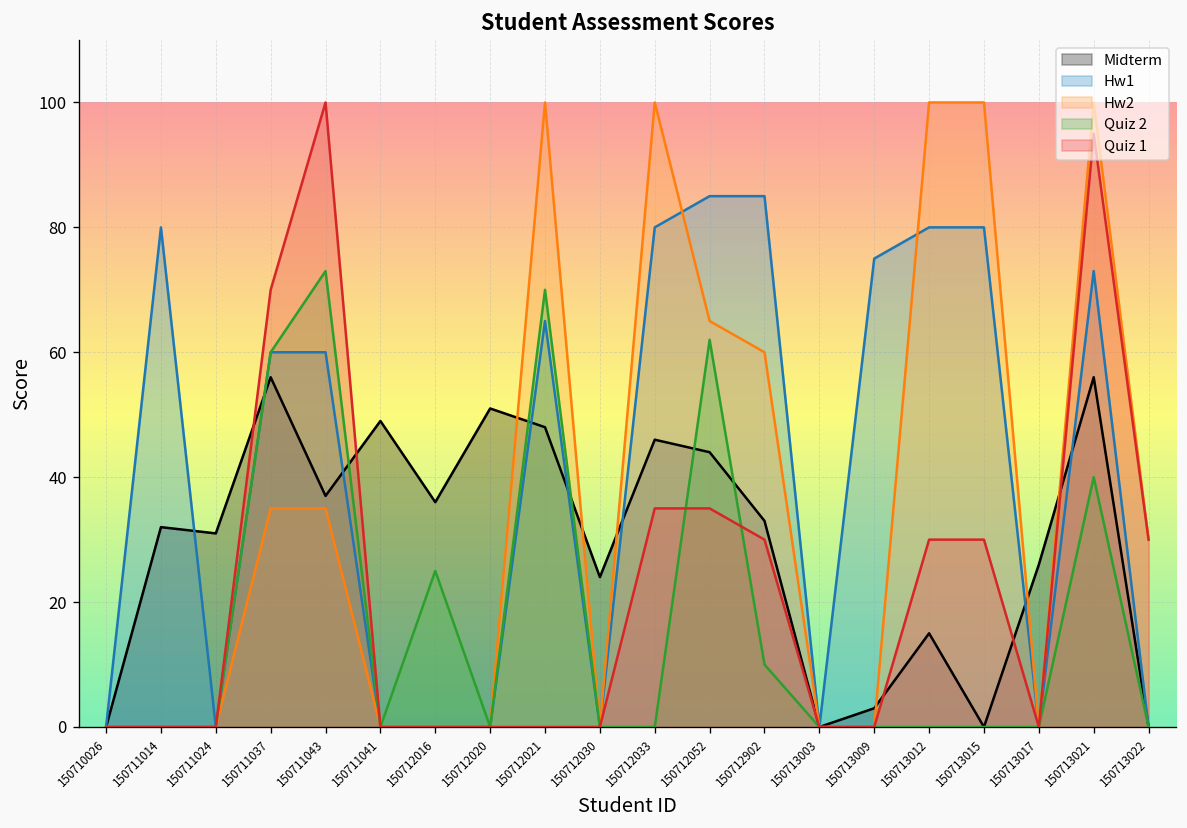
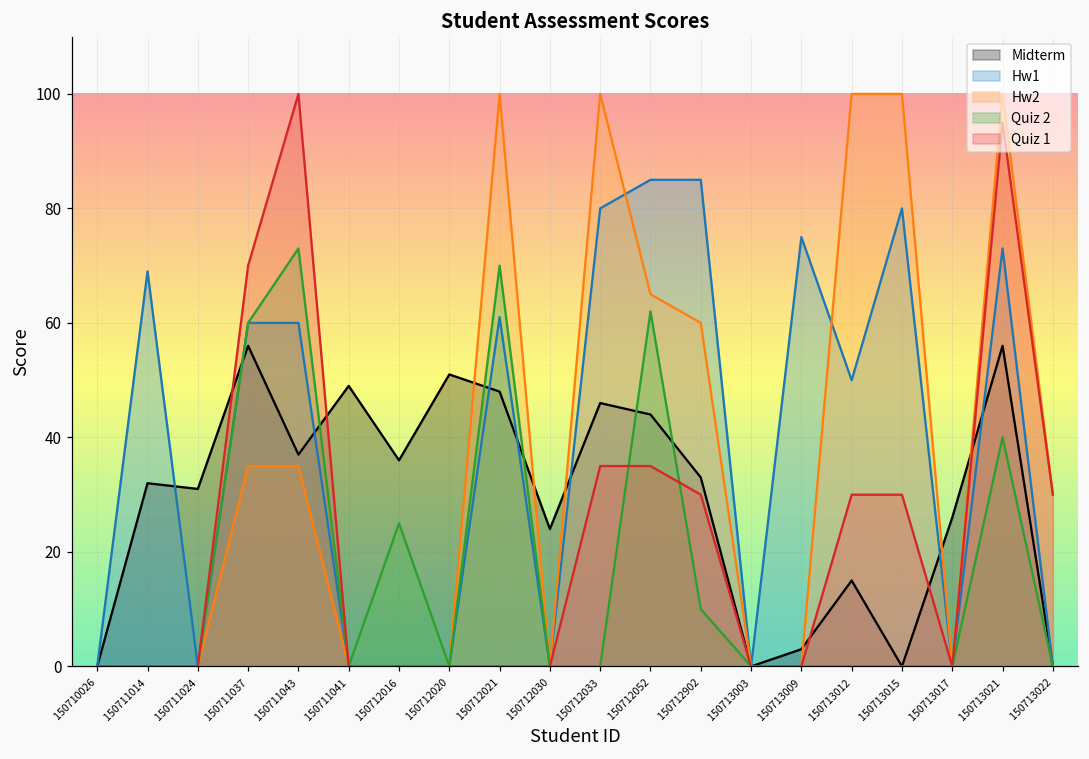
  {
    "Midterm": {
      "150711014": 32,
      "150711024": 31,
      "150711037": 56,
      "150711043": 37,
      "150711041": 49,
      "150712016": 36,
      "150712020": 51,
      "150712021": 48,
      "150712030": 24,
      "150712033": 46,
      "150712052": 44,
      "150712902": 33,
      "150713009": 3,
      "150713012": 15,
      "150713017": 26,
      "150713021": 56
    },
    "Hw1": {
-     "150711014": 80,
+     "150711014": 69,
      "150711043": 60,
-     "150712021": 65,
+     "150712021": 61,
      "150712033": 80,
      "150712052": 85,
      "150712902": 85,
      "150713009": 75,
-     "150713012": 80,
+     "150713012": 50,
      "150713015": 80,
      "150713021": 73
    },
    "Quiz 2": {
      "150711043": 73,
      "150712016": 25,
      "150712021": 70,
      "150712033": 0,
      "150712052": 62,
      "150712902": 10,
      "150713012": 0,
      "150713021": 40
    }
  }
